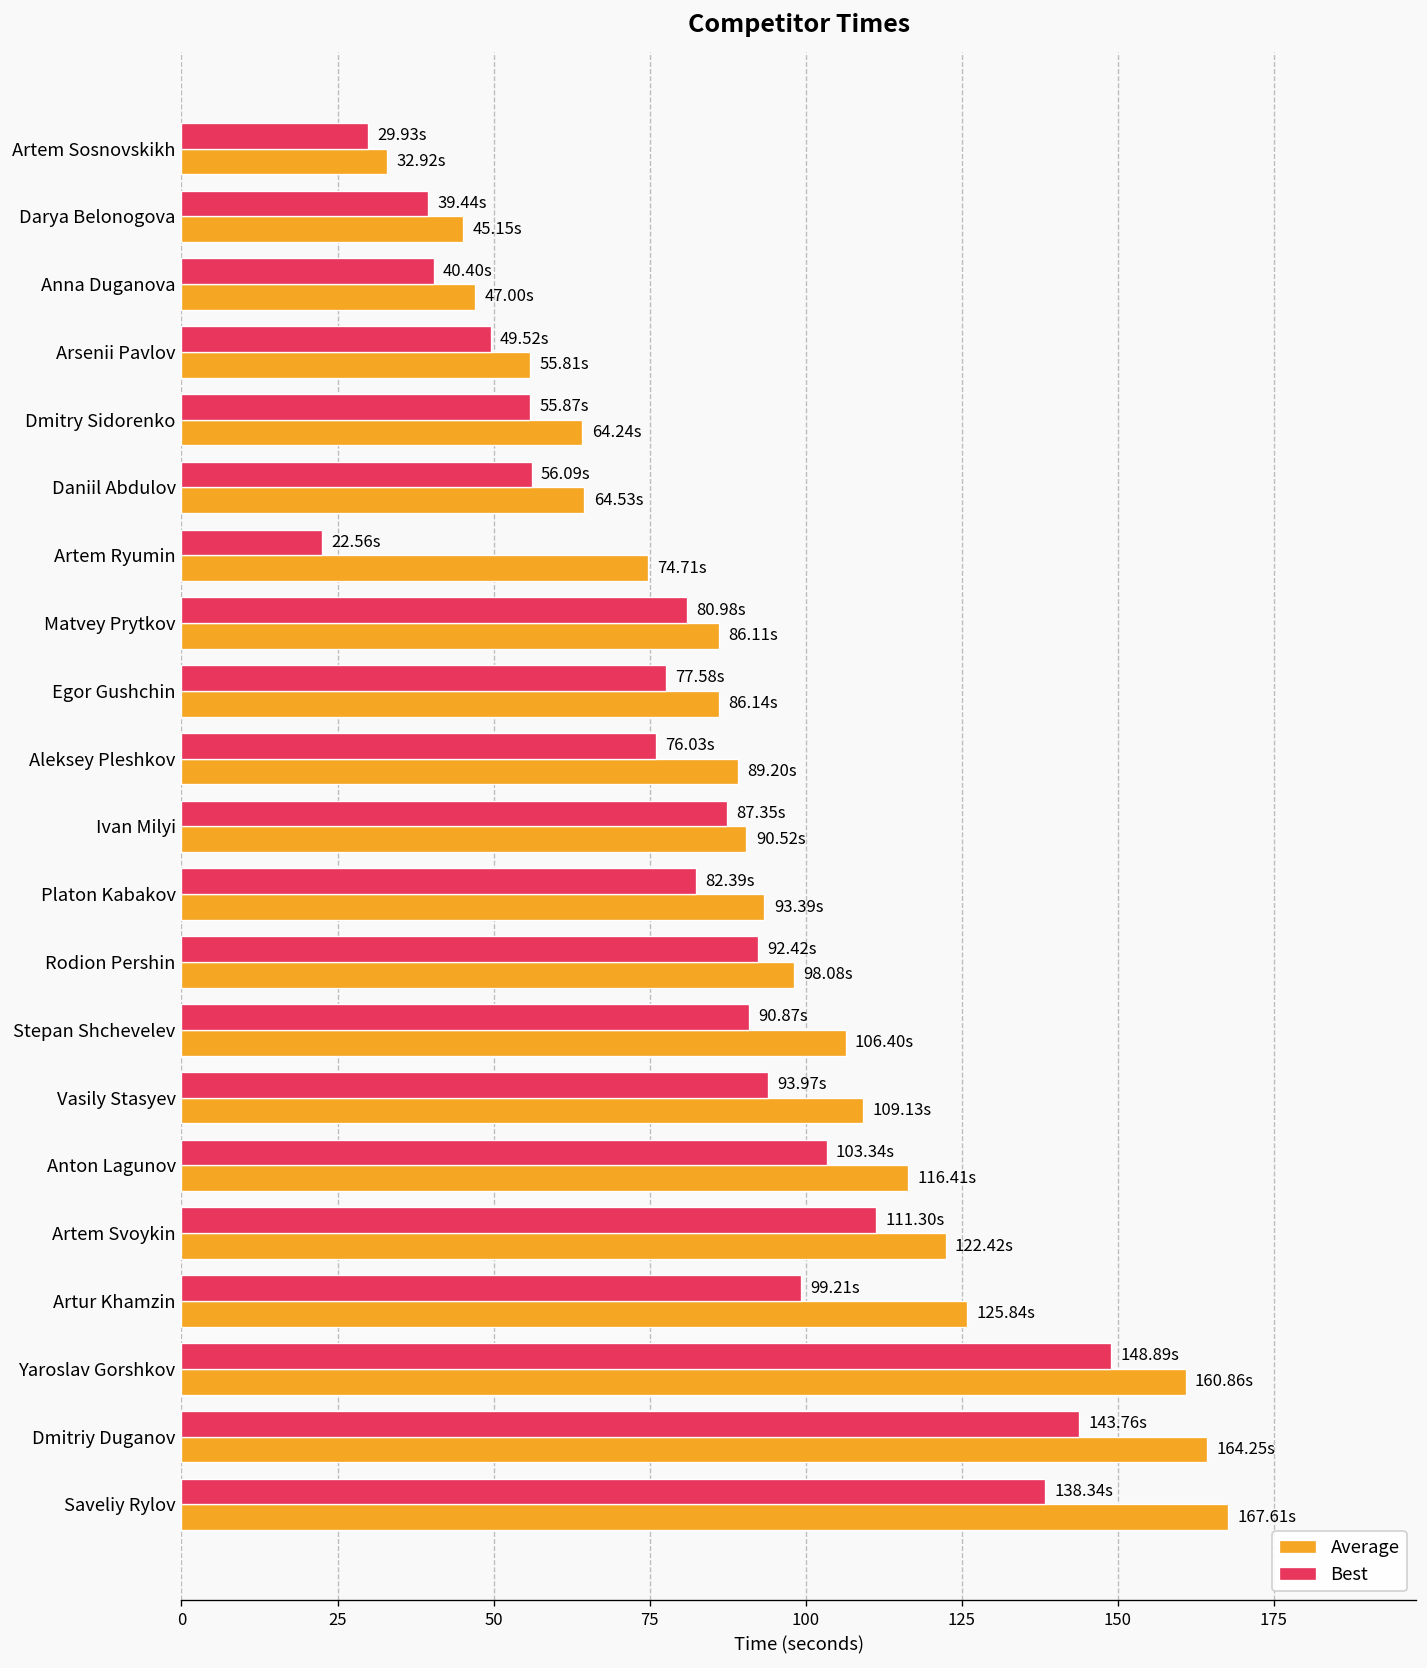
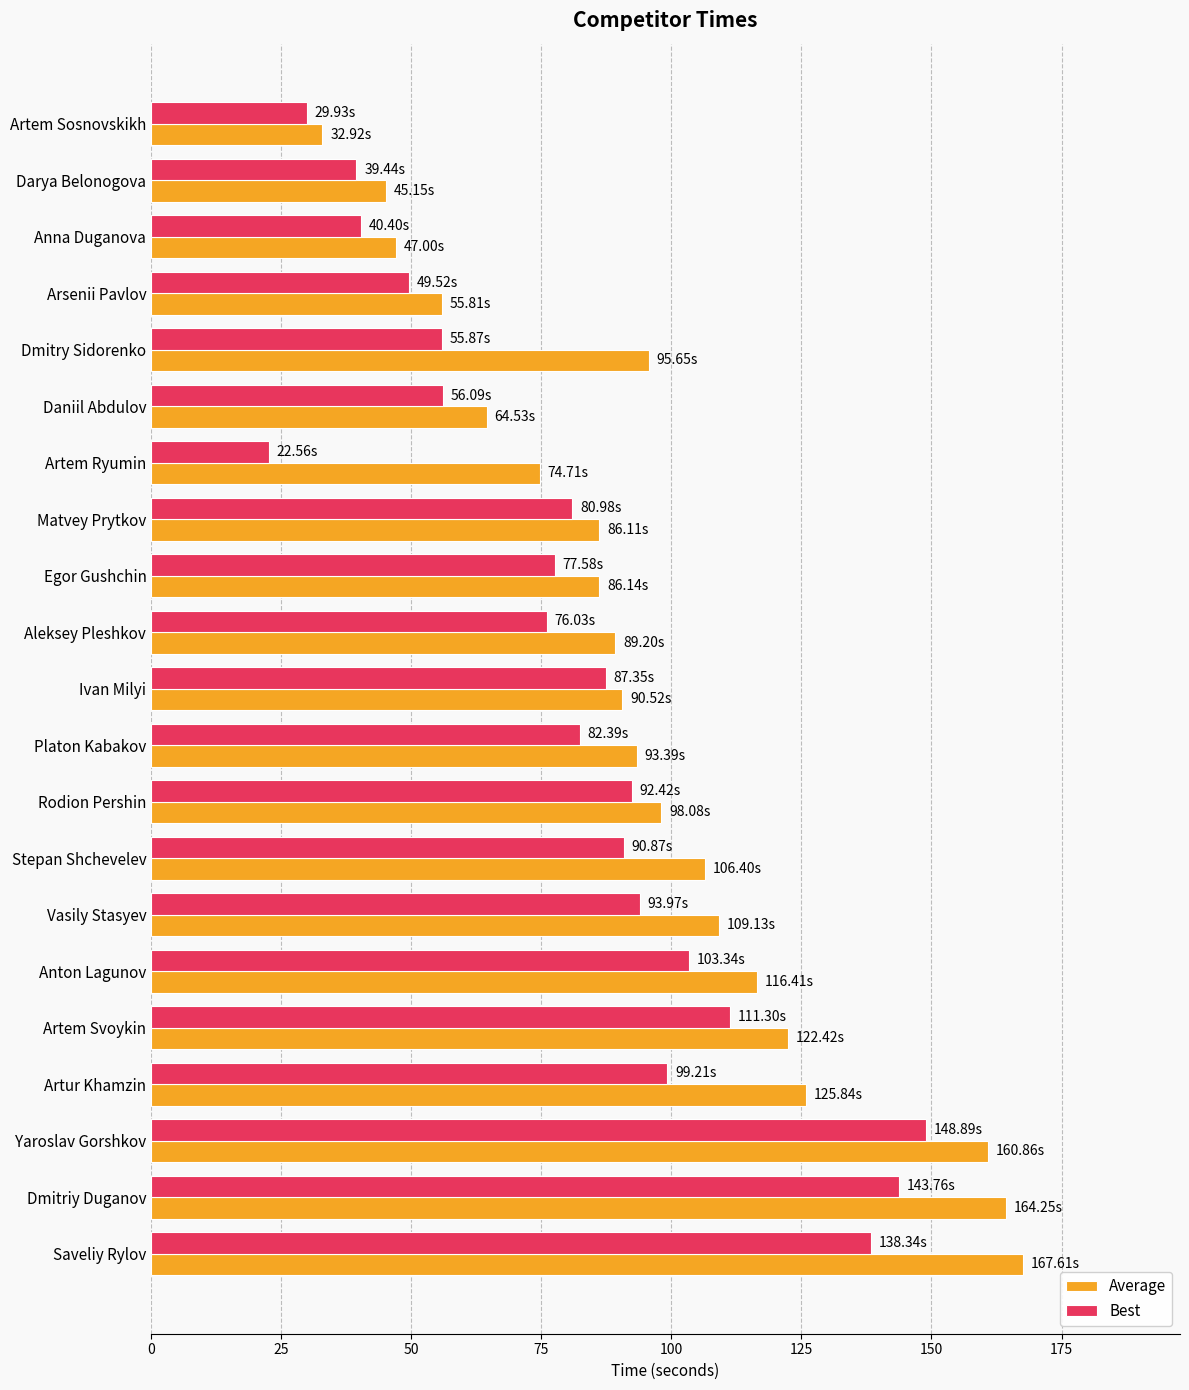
  {
    "Average": {
      "Artem Sosnovskikh": "32.92s",
      "Darya Belonogova": "45.15s",
      "Anna Duganova": "47.00s",
      "Arsenii Pavlov": "55.81s",
-     "Dmitry Sidorenko": "64.24s",
+     "Dmitry Sidorenko": "95.65s",
      "Daniil Abdulov": "64.53s",
      "Artem Ryumin": "74.71s",
      "Matvey Prytkov": "86.11s",
      "Egor Gushchin": "86.14s",
      "Aleksey Pleshkov": "89.20s",
      "Ivan Milyi": "90.52s",
      "Platon Kabakov": "93.39s",
      "Rodion Pershin": "98.08s",
      "Stepan Shchevelev": "106.40s",
      "Vasily Stasyev": "109.13s",
      "Anton Lagunov": "116.41s",
      "Artem Svoykin": "122.42s",
      "Artur Khamzin": "125.84s",
      "Yaroslav Gorshkov": "160.86s",
      "Dmitriy Duganov": "164.25s",
      "Saveliy Rylov": "167.61s"
    },
    "Best": {
      "Artem Sosnovskikh": "29.93s",
      "Darya Belonogova": "39.44s",
      "Anna Duganova": "40.40s",
      "Arsenii Pavlov": "49.52s",
      "Dmitry Sidorenko": "55.87s",
      "Daniil Abdulov": "56.09s",
      "Artem Ryumin": "22.56s",
      "Matvey Prytkov": "80.98s",
      "Egor Gushchin": "77.58s",
      "Aleksey Pleshkov": "76.03s",
      "Ivan Milyi": "87.35s",
      "Platon Kabakov": "82.39s",
      "Rodion Pershin": "92.42s",
      "Stepan Shchevelev": "90.87s",
      "Vasily Stasyev": "93.97s",
      "Anton Lagunov": "103.34s",
      "Artem Svoykin": "111.30s",
      "Artur Khamzin": "99.21s",
      "Yaroslav Gorshkov": "148.89s",
      "Dmitriy Duganov": "143.76s",
      "Saveliy Rylov": "138.34s"
    }
  }
